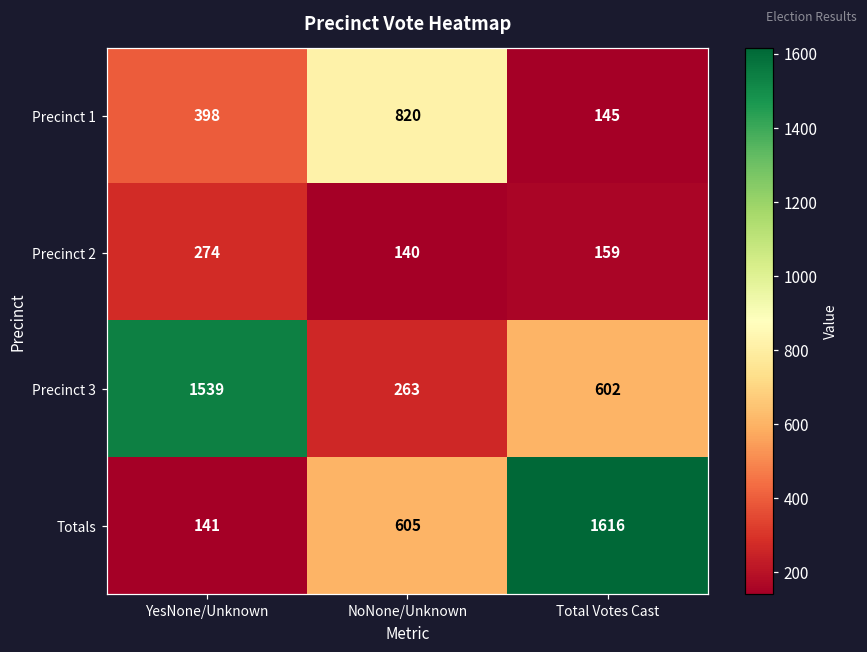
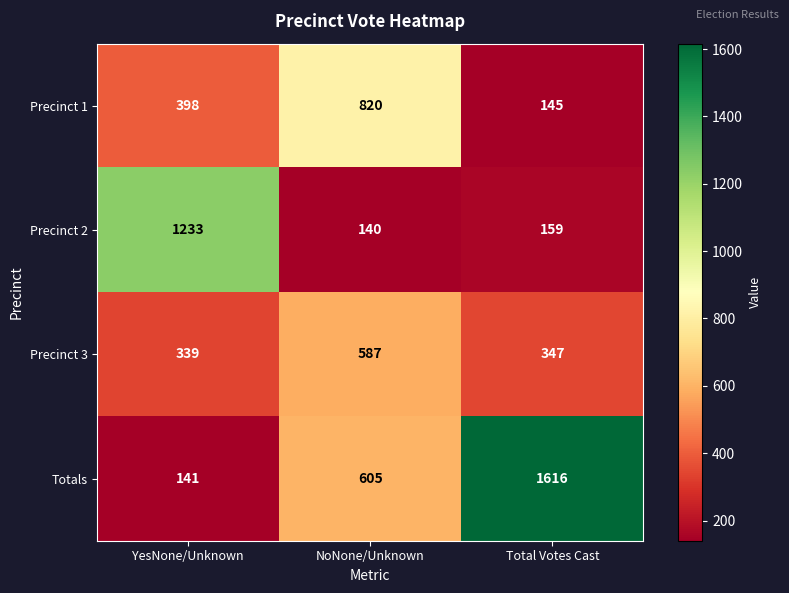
  {
    "Precinct 1": {
      "YesNone/Unknown": 398,
      "NoNone/Unknown": 820,
      "Total Votes Cast": 145
    },
    "Precinct 2": {
-     "YesNone/Unknown": 274,
+     "YesNone/Unknown": 1233,
      "NoNone/Unknown": 140,
      "Total Votes Cast": 159
    },
    "Precinct 3": {
-     "YesNone/Unknown": 1539,
-     "NoNone/Unknown": 263,
-     "Total Votes Cast": 602
+     "YesNone/Unknown": 339,
+     "NoNone/Unknown": 587,
+     "Total Votes Cast": 347
    },
    "Totals": {
      "YesNone/Unknown": 141,
      "NoNone/Unknown": 605,
      "Total Votes Cast": 1616
    }
  }
